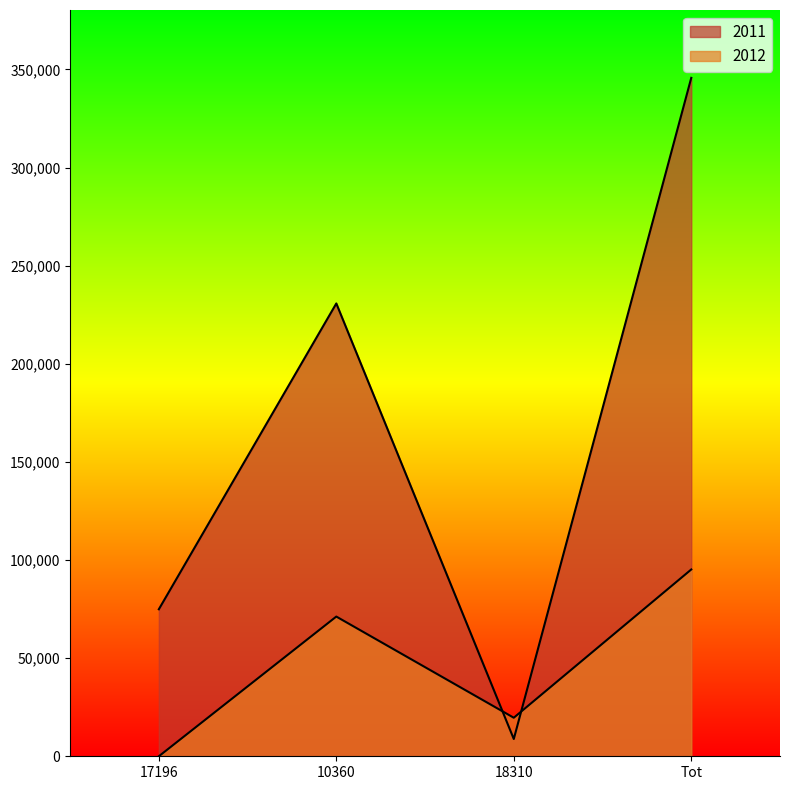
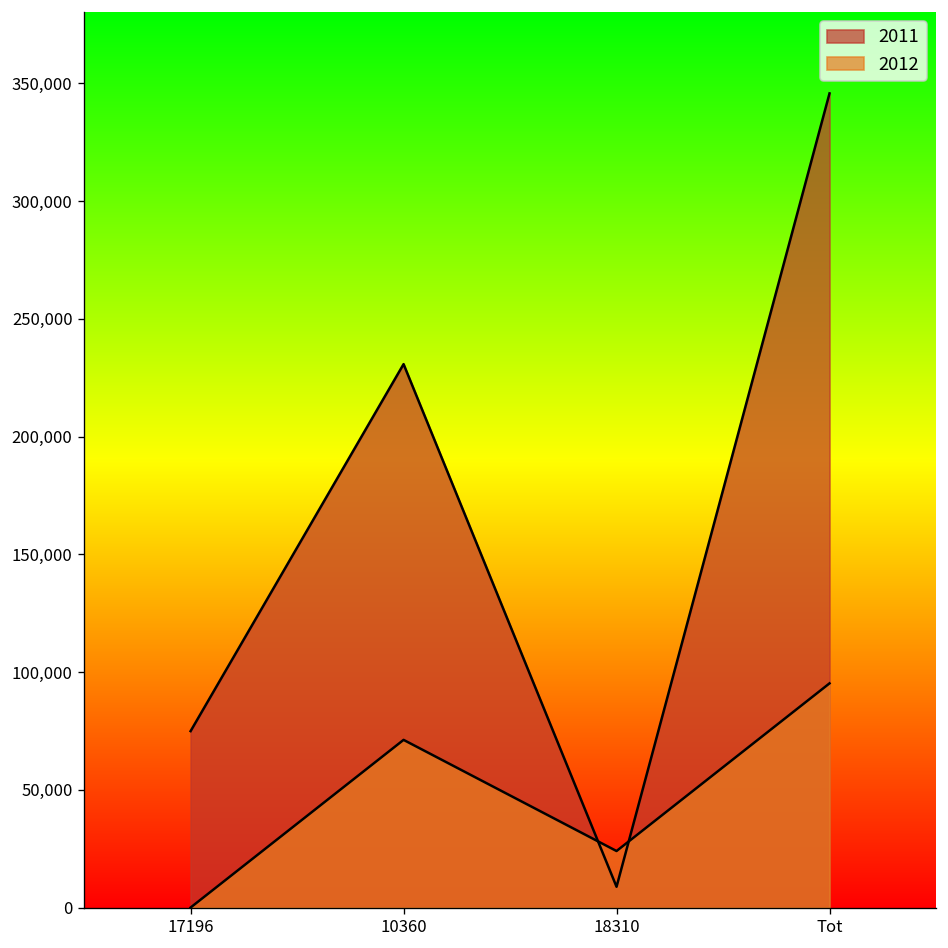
  {
    "2011": {
      "17196": "75,000",
      "10360": "231,000",
      "18310": "9,000",
      "Tot": "346,000"
    },
    "2012": {
      "17196": "0",
      "10360": "71,000",
-     "18310": "20,000",
+     "18310": "24,000",
      "Tot": "95,000"
    }
  }
